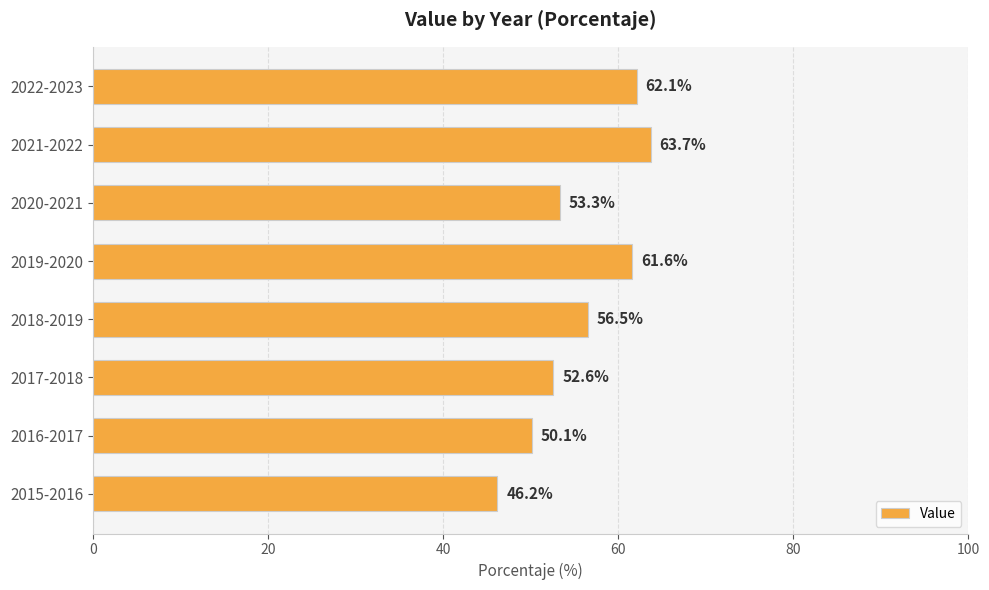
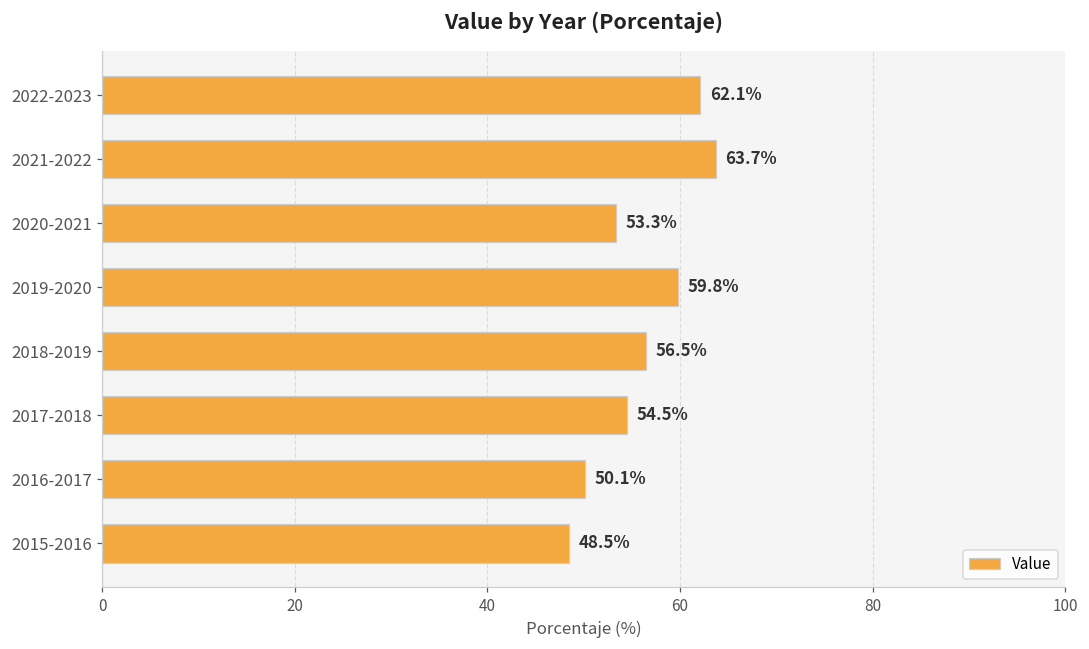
  {
    "2022-2023": "62.1%",
    "2021-2022": "63.7%",
    "2020-2021": "53.3%",
-   "2019-2020": "61.6%",
+   "2019-2020": "59.8%",
    "2018-2019": "56.5%",
-   "2017-2018": "52.6%",
+   "2017-2018": "54.5%",
    "2016-2017": "50.1%",
-   "2015-2016": "46.2%"
+   "2015-2016": "48.5%"
  }
